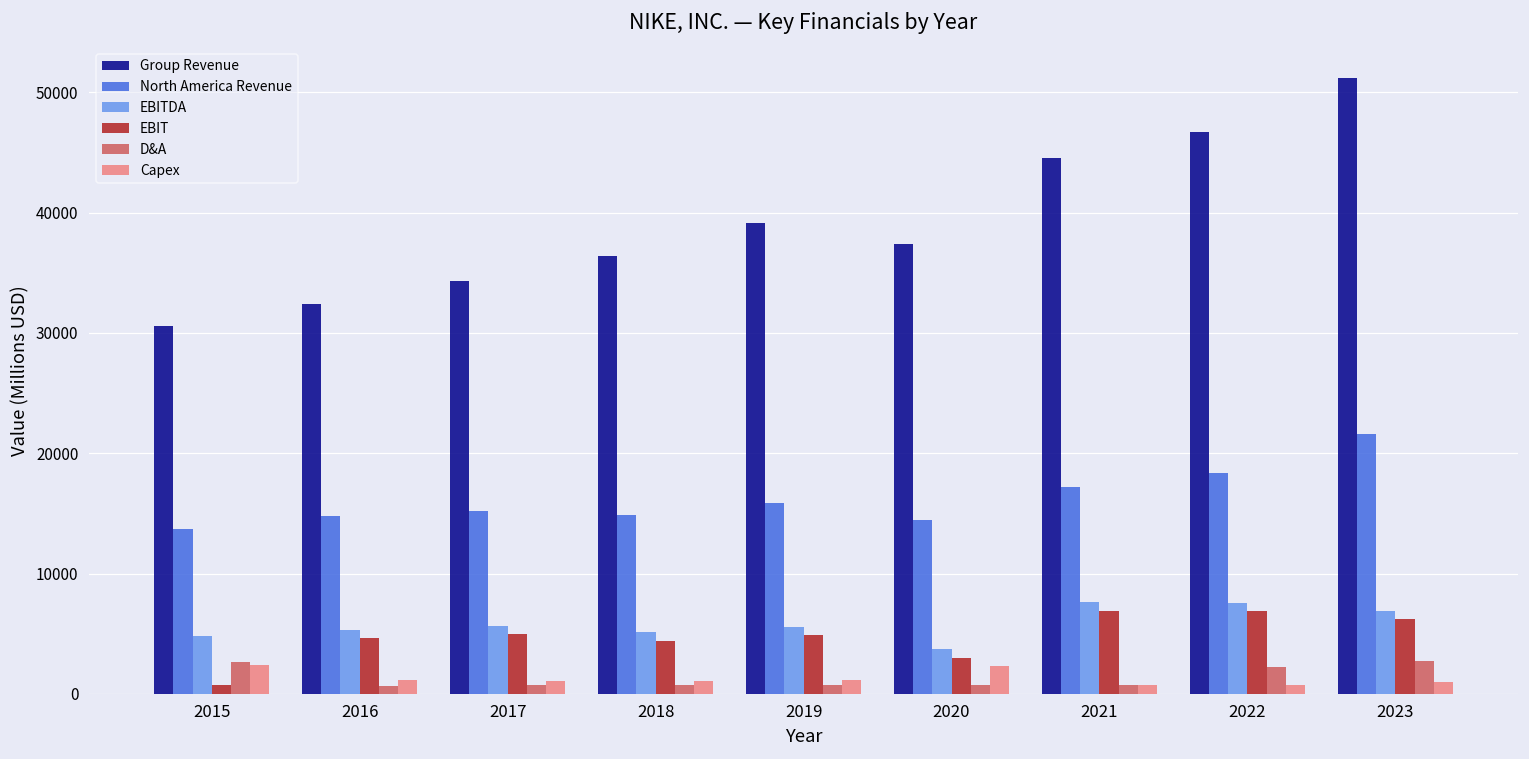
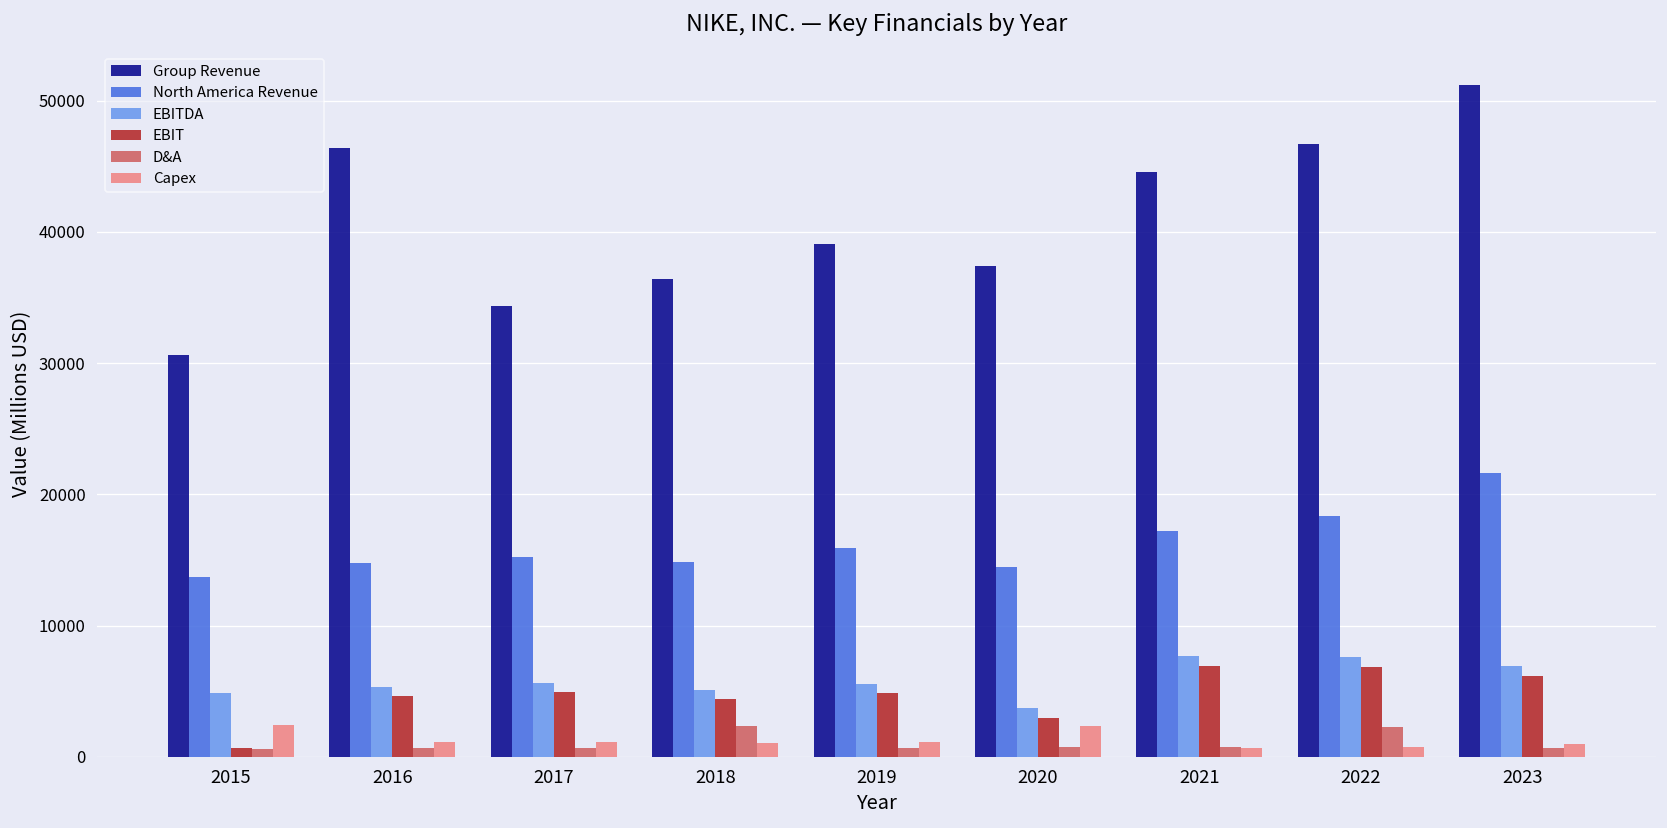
  {
    "Group Revenue": {
      "2015": 30600,
-     "2016": 32400,
+     "2016": 46400,
      "2017": 34400,
      "2018": 36400,
      "2019": 39100,
      "2020": 37400,
      "2021": 44500,
      "2022": 46700,
      "2023": 51200
    },
    "EBIT": {
      "2015": 700,
      "2016": 4600,
      "2017": 4900,
      "2018": 4400,
      "2019": 4900,
      "2020": 3000,
      "2021": 6900,
      "2022": 6900,
      "2023": 6200
    },
    "D&A": {
-     "2015": 2600,
+     "2015": 600,
      "2016": 600,
      "2017": 700,
-     "2018": 700,
+     "2018": 2300,
      "2019": 700,
      "2020": 700,
      "2021": 700,
      "2022": 2300,
-     "2023": 2700
+     "2023": 700
    },
    "Capex": {
      "2015": 2400,
      "2016": 1100,
      "2017": 1100,
      "2018": 1000,
      "2019": 1100,
      "2020": 2300,
      "2021": 700,
      "2022": 800,
      "2023": 1000
    }
  }
